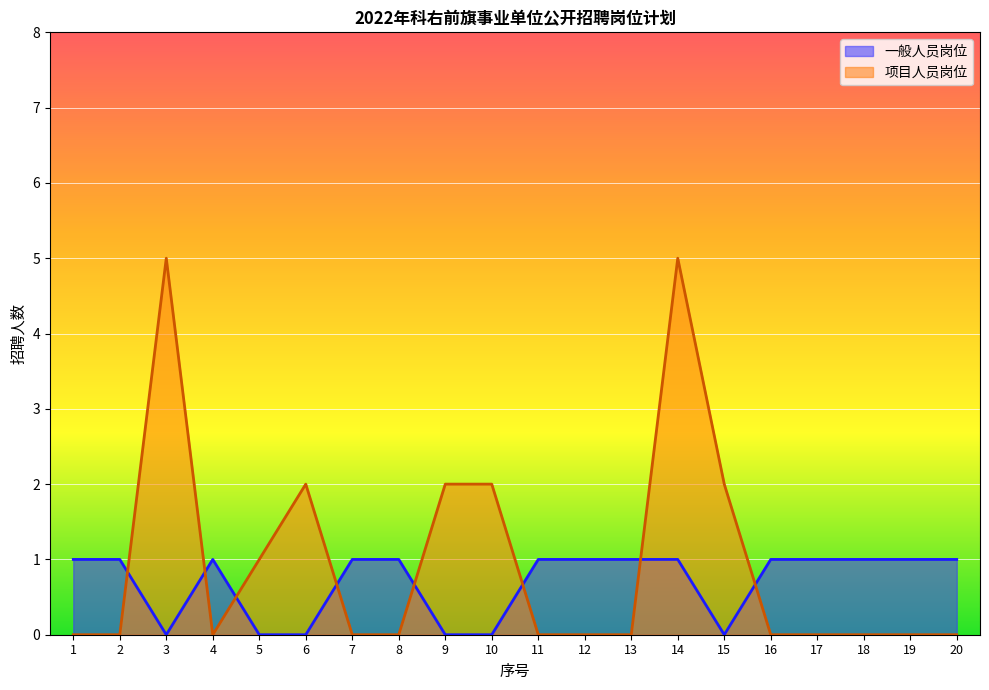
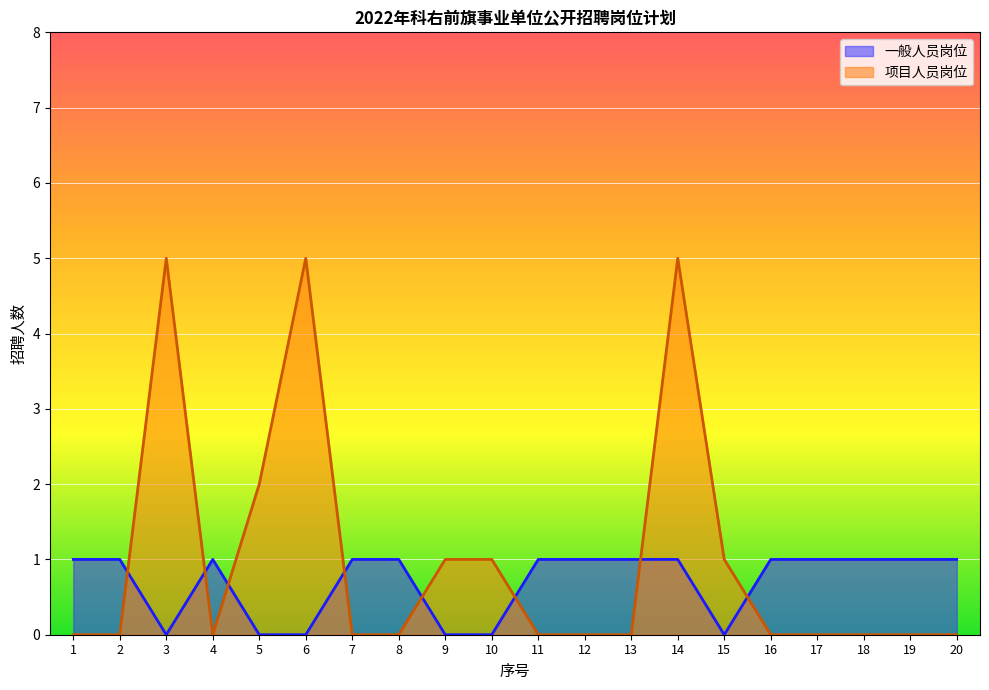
  {
    "一般人员岗位": {
      "1": 1,
      "2": 1,
      "3": 0,
      "4": 1,
      "5": 0,
      "6": 0,
      "7": 1,
      "8": 1,
      "9": 0,
      "10": 0,
      "11": 1,
      "12": 1,
      "13": 1,
      "14": 1,
      "15": 0,
      "16": 1,
      "17": 1,
      "18": 1,
      "19": 1,
      "20": 1
    },
    "项目人员岗位": {
      "1": 0,
      "2": 0,
      "3": 5,
      "4": 0,
-     "5": 1,
-     "6": 2,
+     "5": 2,
+     "6": 5,
      "7": 0,
      "8": 0,
-     "9": 2,
-     "10": 2,
+     "9": 1,
+     "10": 1,
      "11": 0,
      "12": 0,
      "13": 0,
      "14": 5,
-     "15": 2,
+     "15": 1,
      "16": 0,
      "17": 0,
      "18": 0,
      "19": 0,
      "20": 0
    }
  }
